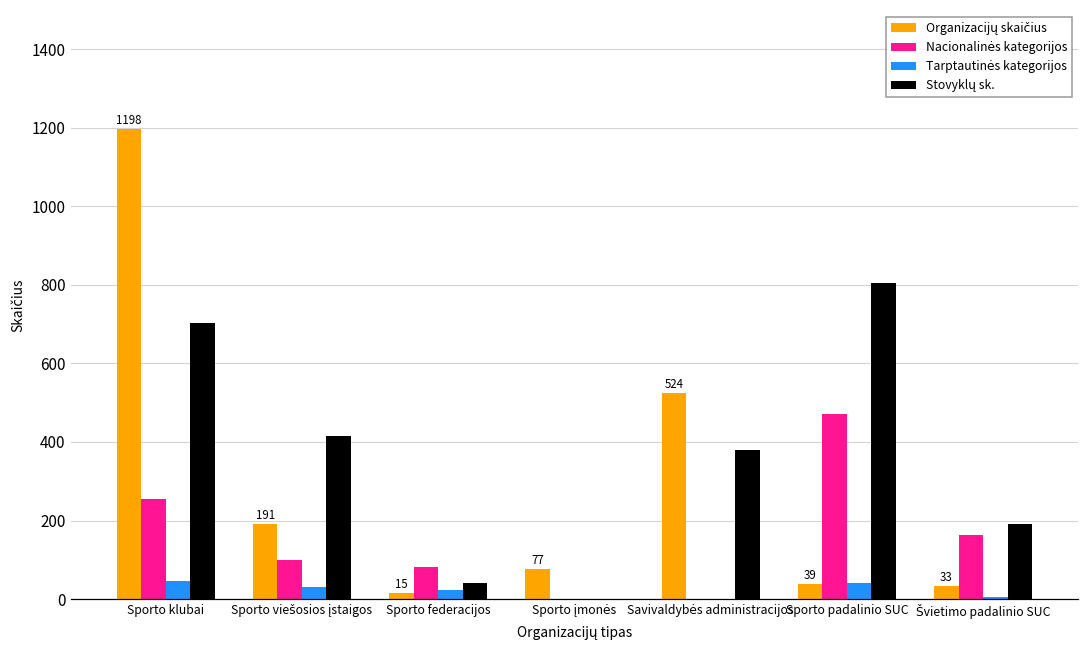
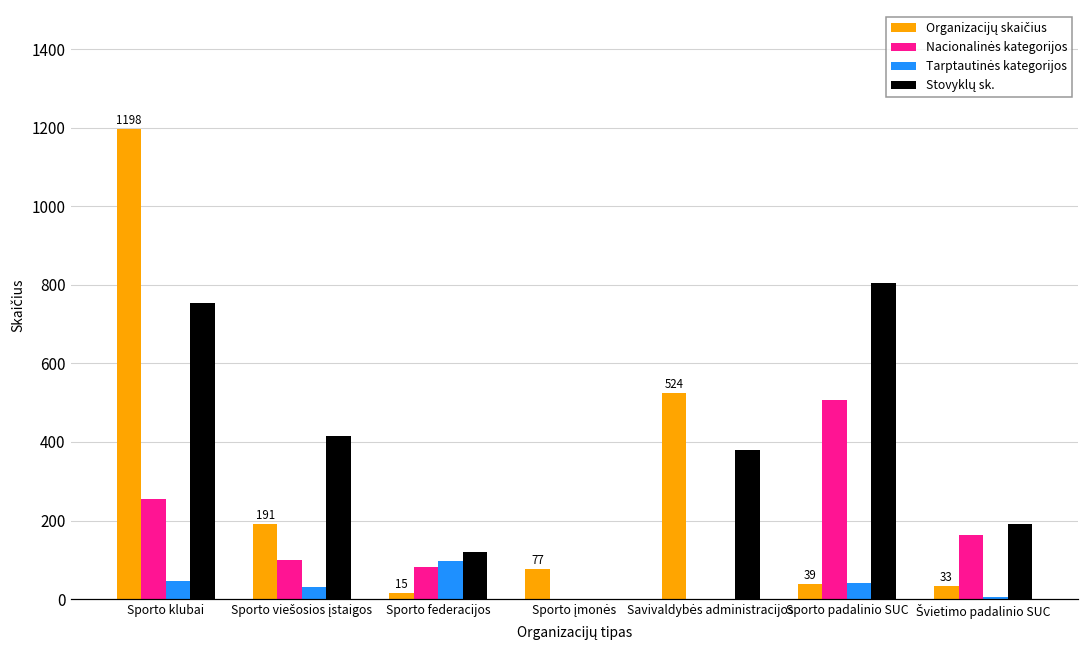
  {
    "Organizacijų skaičius": {
      "Sporto klubai": 1198,
      "Sporto viešosios įstaigos": 191,
      "Sporto federacijos": 15,
      "Sporto įmonės": 77,
      "Savivaldybės administracijos": 524,
      "Sporto padalinio SUC": 39,
      "Švietimo padalinio SUC": 33
    },
    "Nacionalinės kategorijos": {
      "Sporto klubai": 250,
      "Sporto viešosios įstaigos": 100,
      "Sporto federacijos": 80,
      "Sporto įmonės": 0,
      "Savivaldybės administracijos": 0,
-     "Sporto padalinio SUC": 470,
+     "Sporto padalinio SUC": 510,
      "Švietimo padalinio SUC": 160
    },
    "Tarptautinės kategorijos": {
      "Sporto klubai": 50,
      "Sporto viešosios įstaigos": 30,
-     "Sporto federacijos": 20,
+     "Sporto federacijos": 100,
      "Sporto įmonės": 0,
      "Savivaldybės administracijos": 0,
      "Sporto padalinio SUC": 40
    },
    "Stovyklų sk.": {
-     "Sporto klubai": 700,
+     "Sporto klubai": 750,
      "Sporto viešosios įstaigos": 420,
-     "Sporto federacijos": 40,
+     "Sporto federacijos": 120,
      "Sporto įmonės": 0,
      "Savivaldybės administracijos": 380,
      "Sporto padalinio SUC": 800,
      "Švietimo padalinio SUC": 190
    }
  }
